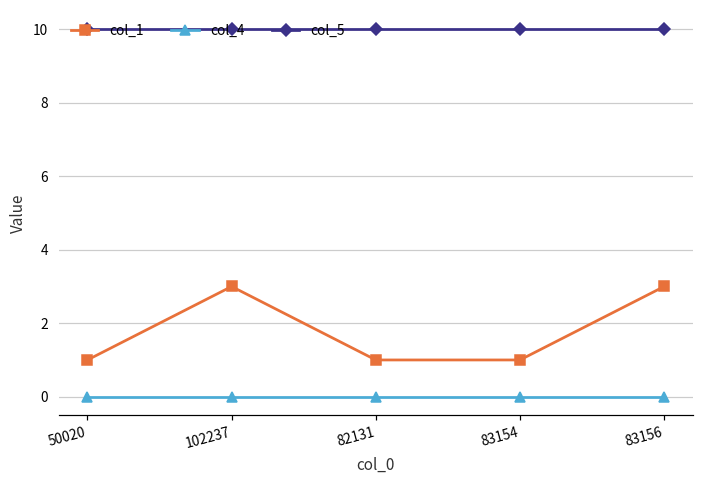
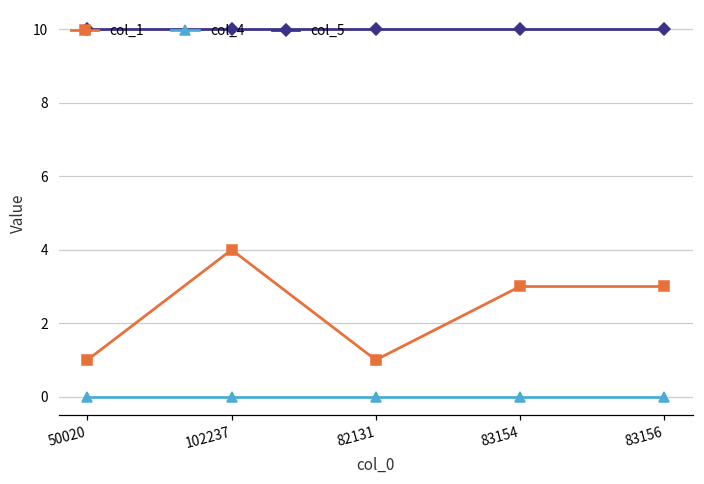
  {
    "col_1": {
      "50020": 1,
-     "102237": 3,
+     "102237": 4,
      "82131": 1,
-     "83154": 1,
+     "83154": 3,
      "83156": 3
    },
    "col_4": {
      "50020": 0,
      "102237": 0,
      "82131": 0,
      "83154": 0,
      "83156": 0
    },
    "col_5": {
      "50020": 10,
      "102237": 10,
      "82131": 10,
      "83154": 10,
      "83156": 10
    }
  }
